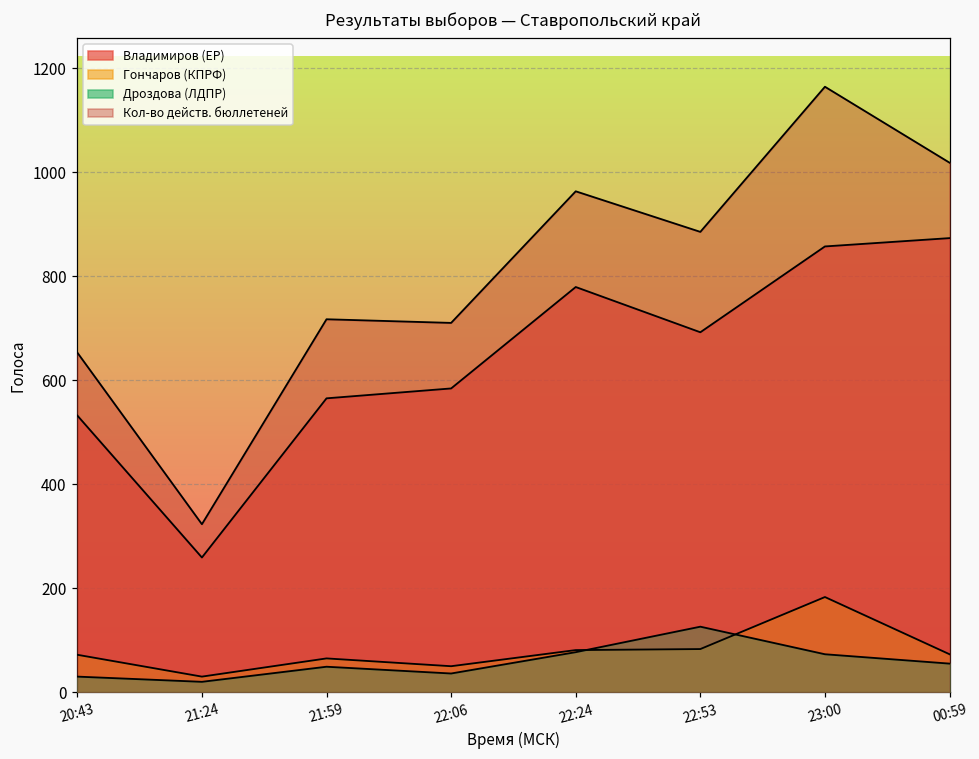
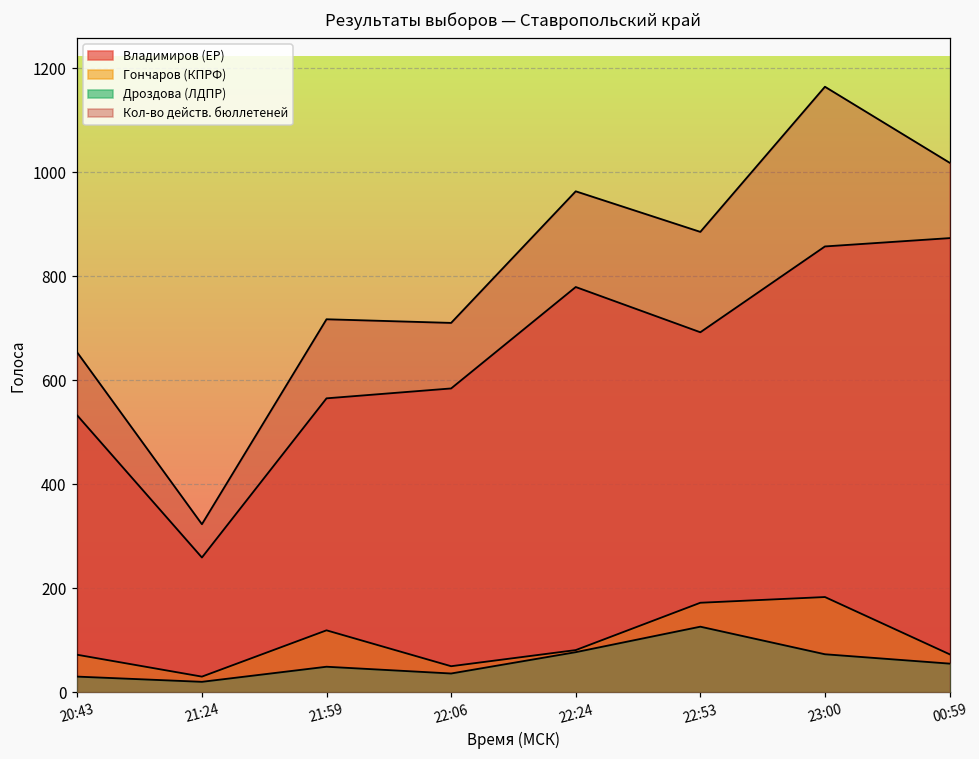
  {
    "Гончаров (КПРФ)": {
      "20:43": 70,
      "21:24": 30,
-     "21:59": 70,
+     "21:59": 120,
      "22:06": 50,
-     "22:53": 80,
+     "22:53": 170,
      "23:00": 180,
      "00:59": 70
    },
    "Дроздова (ЛДПР)": {
      "20:43": 30,
      "21:24": 20,
      "21:59": 50,
      "22:06": 40,
      "22:53": 130,
      "23:00": 70,
      "00:59": 60
    }
  }
